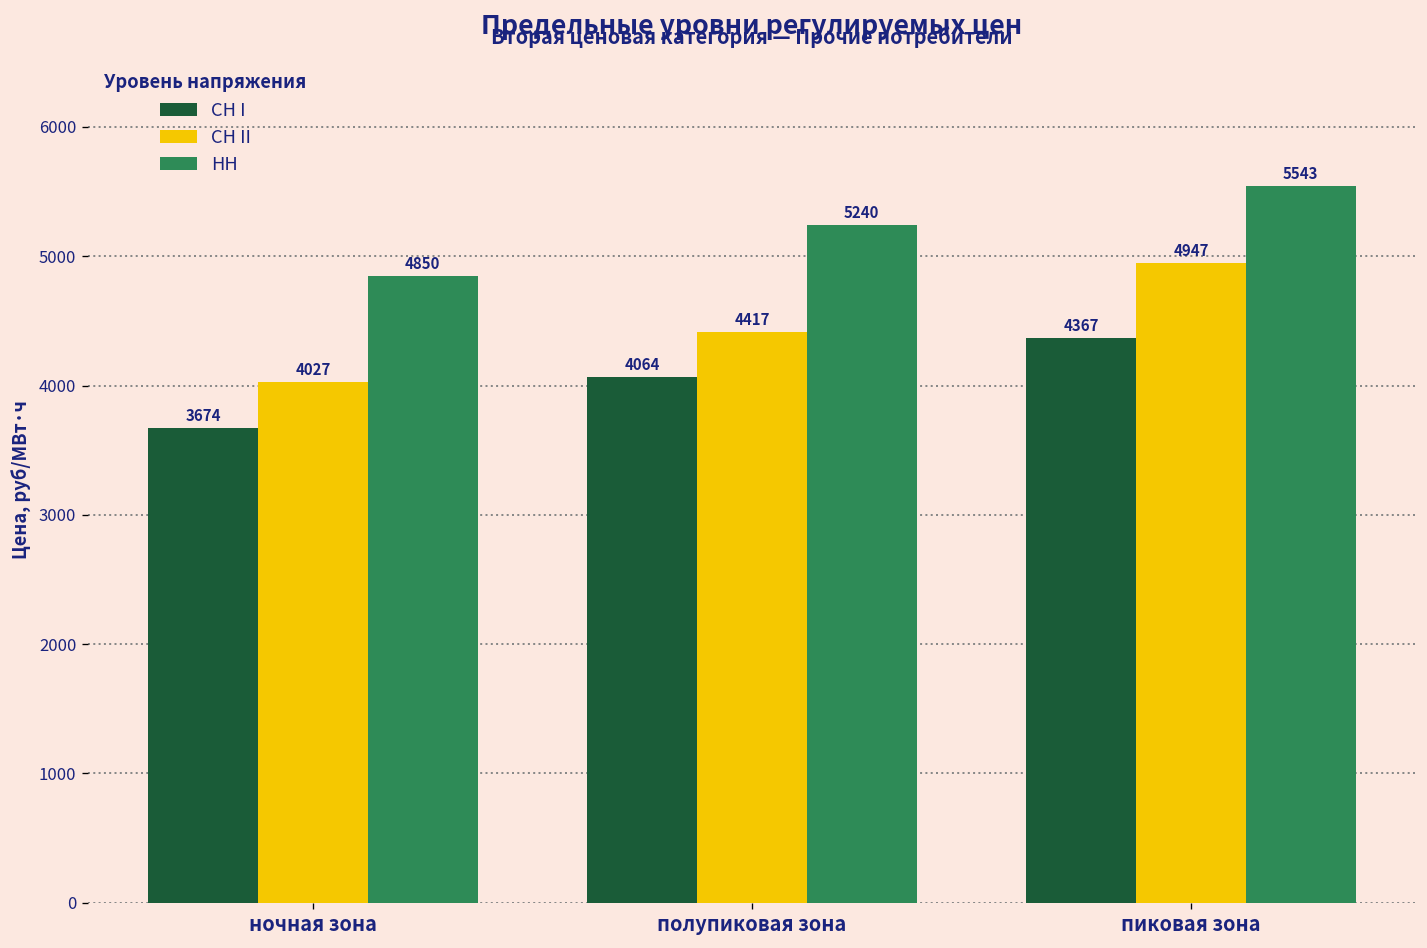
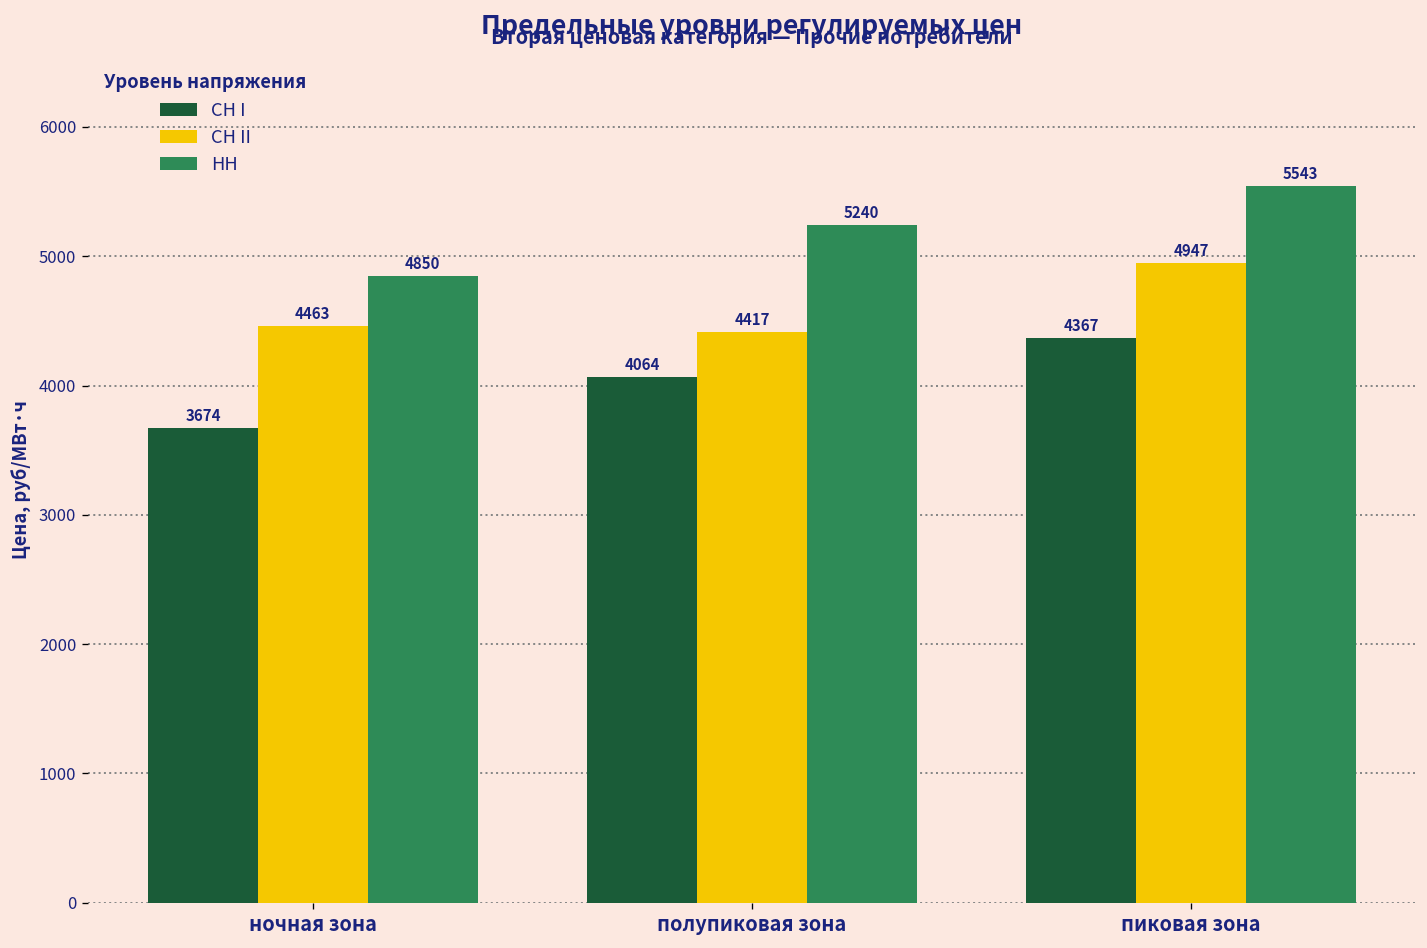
  {
    "СН II": {
-     "ночная зона": 4027,
+     "ночная зона": 4463,
      "пиковая зона": 4947
    }
  }
